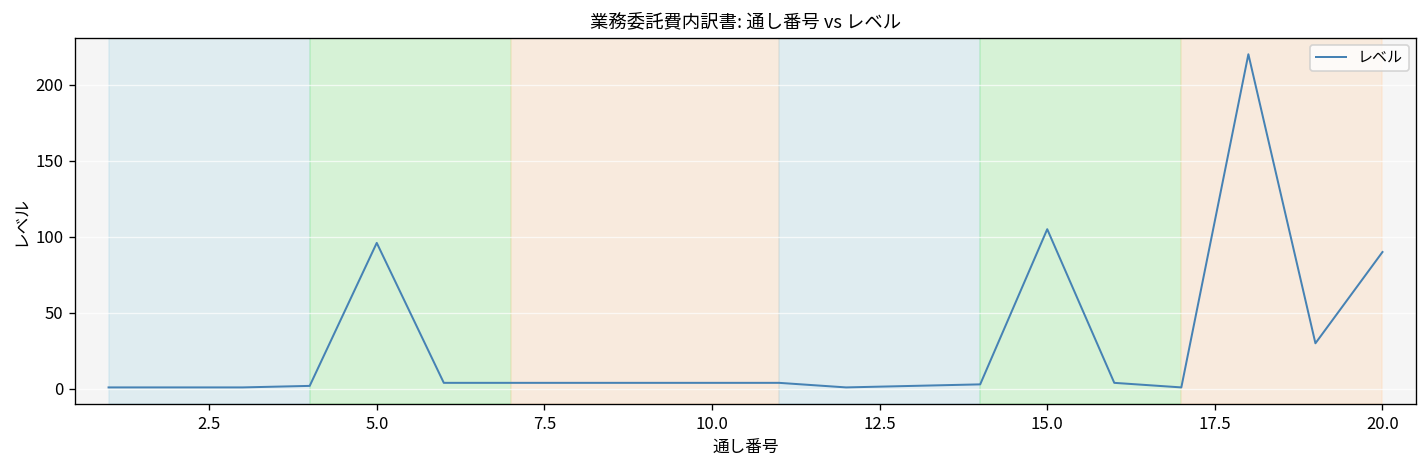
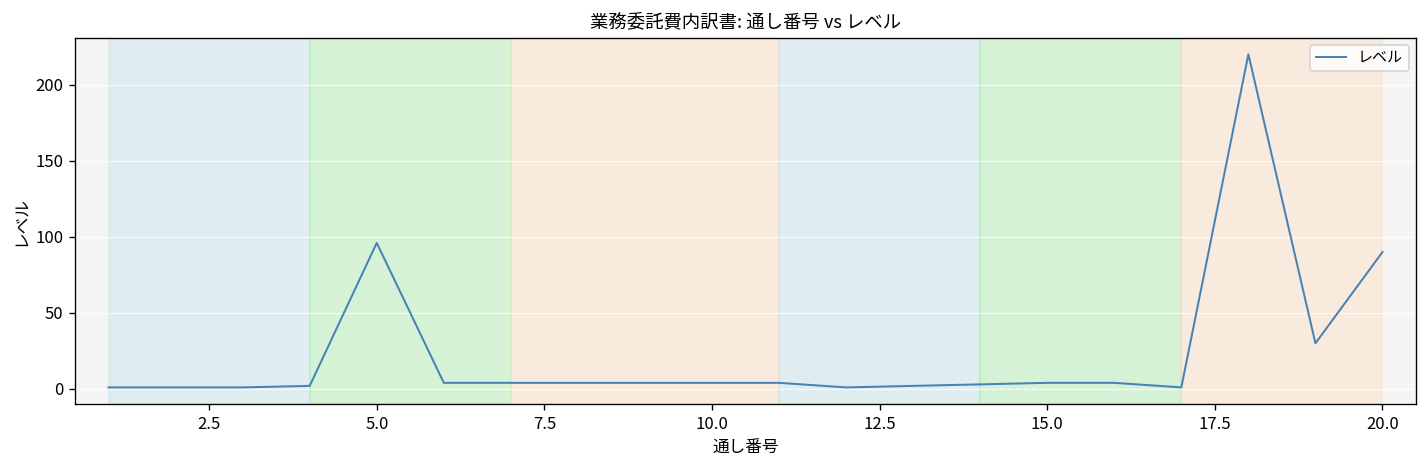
  {
    "5.0": 96,
    "10.0": 4,
-   "15.0": 105,
+   "15.0": 4,
    "20.0": 90
  }
